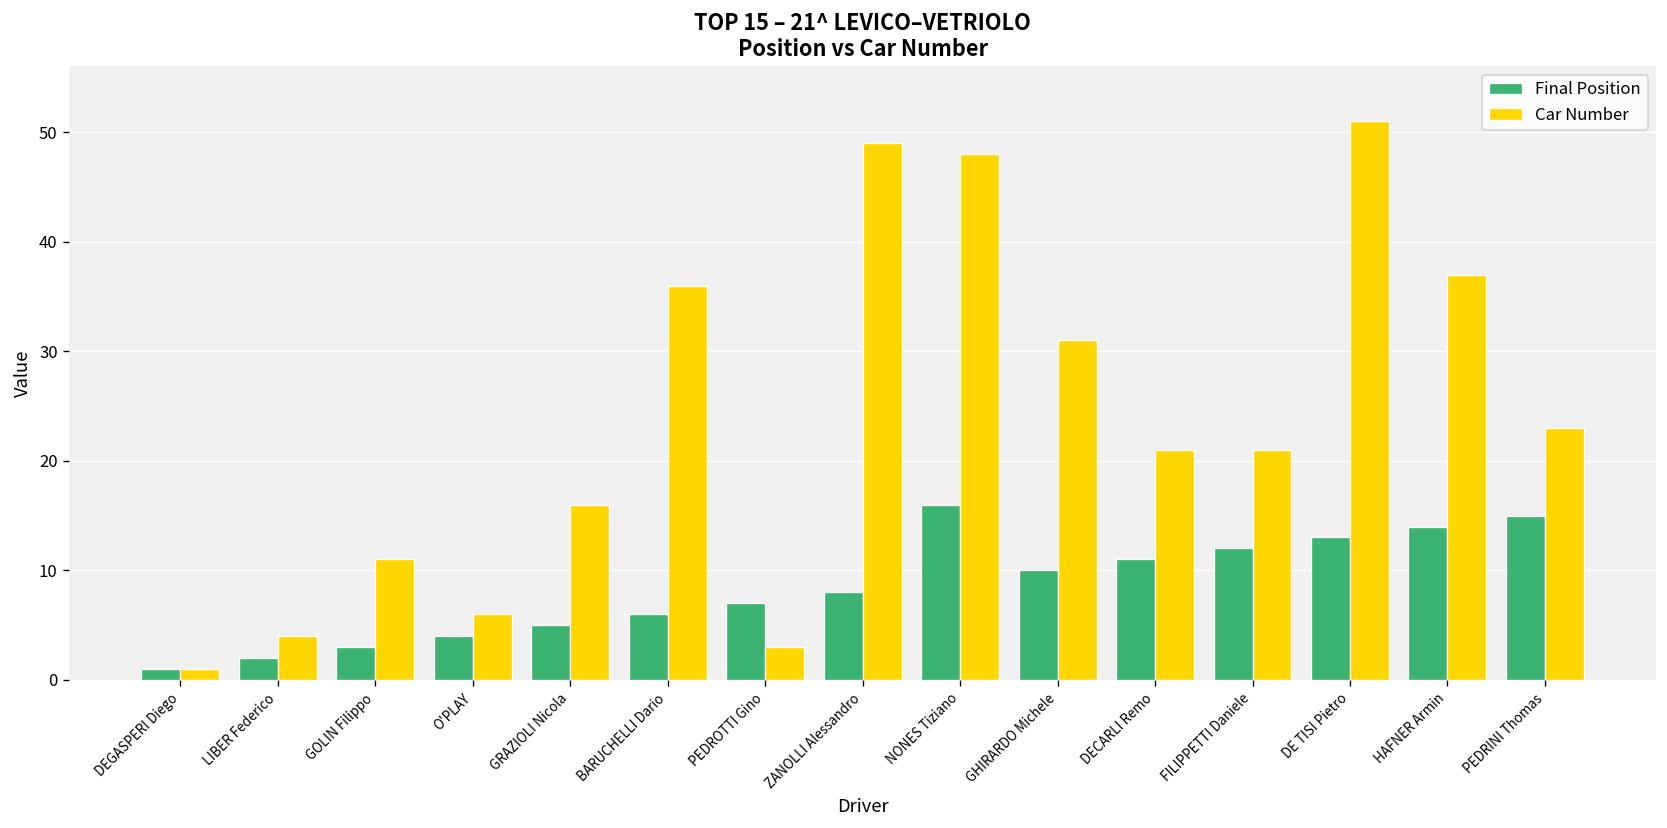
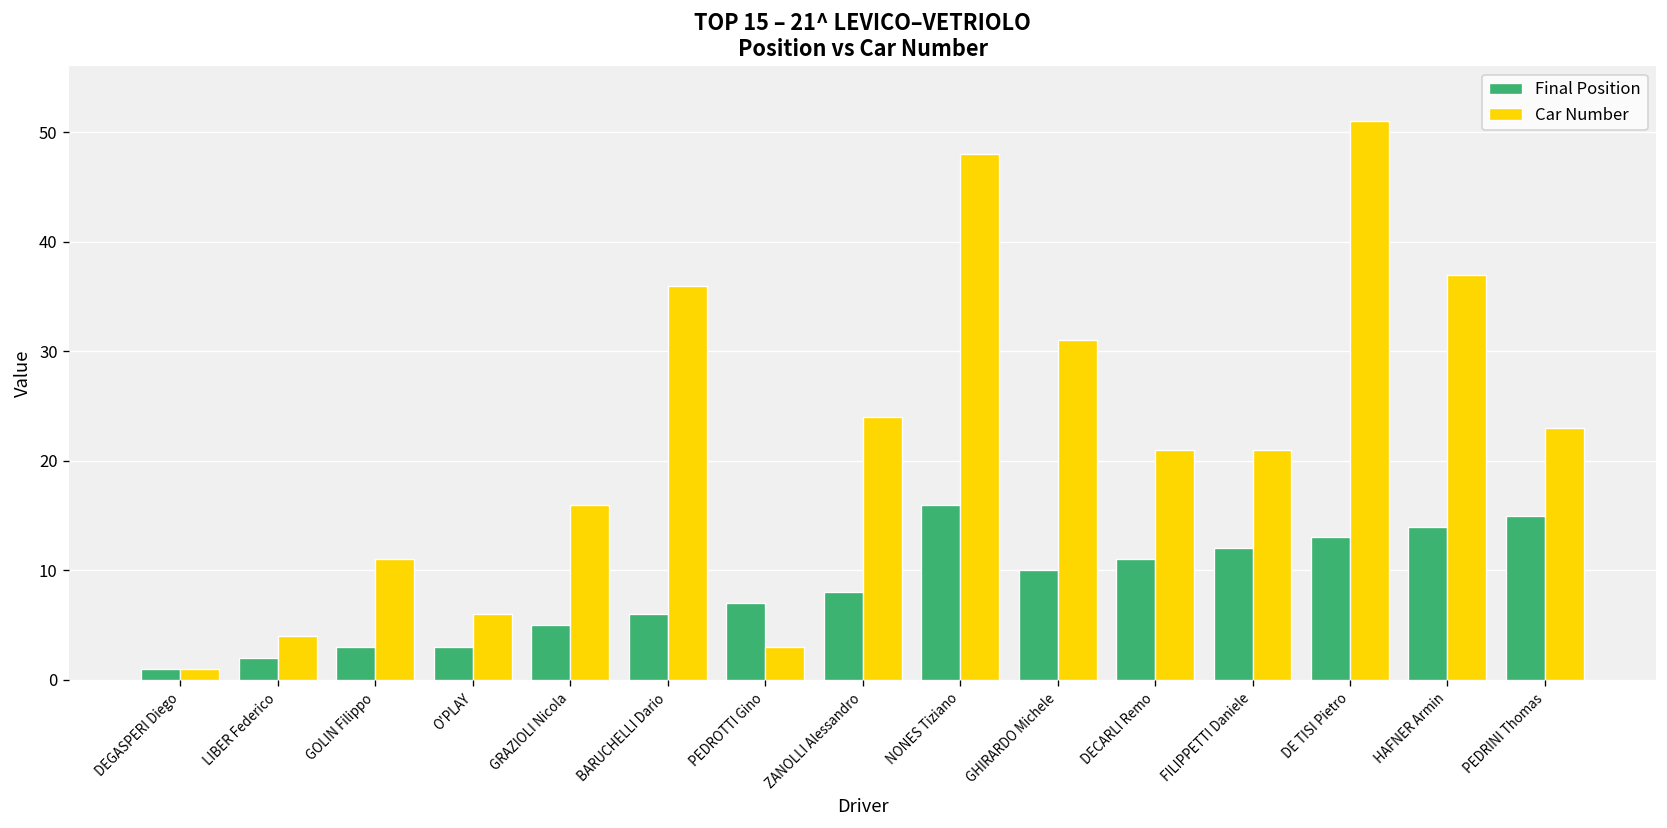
  {
    "Final Position": {
      "DEGASPERI Diego": 1,
      "LIBER Federico": 2,
      "GOLIN Filippo": 3,
-     "O'PLAY": 4,
+     "O'PLAY": 3,
      "GRAZIOLI Nicola": 5,
      "BARUCHELLI Dario": 6,
      "PEDROTTI Gino": 7,
      "ZANOLLI Alessandro": 8,
      "NONES Tiziano": 16,
      "GHIRARDO Michele": 10,
      "DECARLI Remo": 11,
      "FILIPPETTI Daniele": 12,
      "DE TISI Pietro": 13,
      "HAFNER Armin": 14,
      "PEDRINI Thomas": 15
    },
    "Car Number": {
      "DEGASPERI Diego": 1,
      "LIBER Federico": 4,
      "GOLIN Filippo": 11,
      "O'PLAY": 6,
      "GRAZIOLI Nicola": 16,
      "BARUCHELLI Dario": 36,
      "PEDROTTI Gino": 3,
-     "ZANOLLI Alessandro": 49,
+     "ZANOLLI Alessandro": 24,
      "NONES Tiziano": 48,
      "GHIRARDO Michele": 31,
      "DECARLI Remo": 21,
      "FILIPPETTI Daniele": 21,
      "DE TISI Pietro": 51,
      "HAFNER Armin": 37,
      "PEDRINI Thomas": 23
    }
  }
